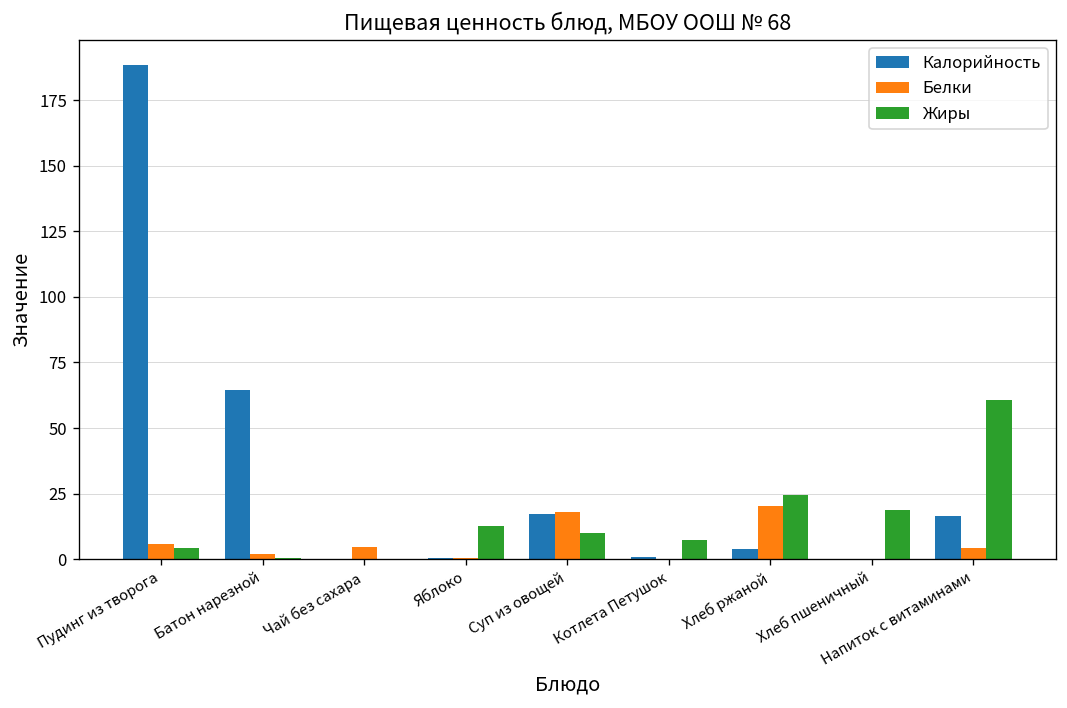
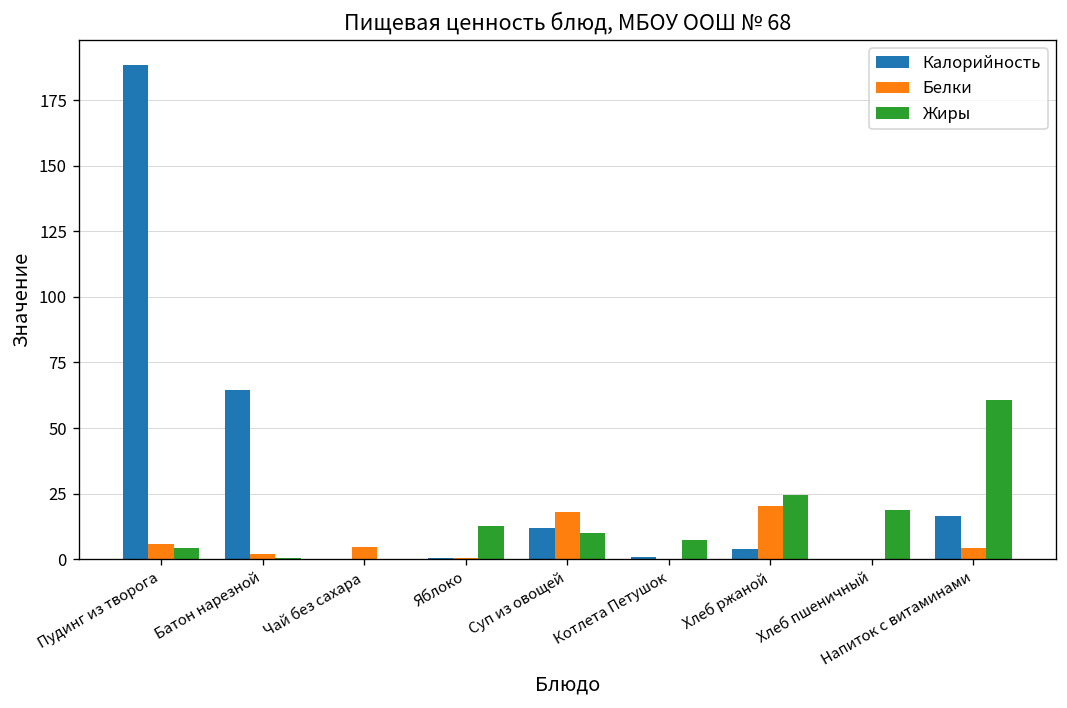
  {
    "Калорийность": {
      "Пудинг из творога": 189,
      "Батон нарезной": 64,
-     "Суп из овощей": 17,
+     "Суп из овощей": 12,
      "Хлеб ржаной": 4,
      "Хлеб пшеничный": 0,
      "Напиток с витаминами": 16
    },
    "Белки": {
      "Пудинг из творога": 6,
      "Батон нарезной": 2,
      "Чай без сахара": 5,
      "Суп из овощей": 18,
      "Хлеб ржаной": 20,
      "Хлеб пшеничный": 0,
      "Напиток с витаминами": 4
    },
    "Жиры": {
      "Пудинг из творога": 4,
      "Яблоко": 13,
      "Суп из овощей": 10,
      "Котлета Петушок": 7,
      "Хлеб ржаной": 25,
      "Хлеб пшеничный": 19,
      "Напиток с витаминами": 61
    }
  }
